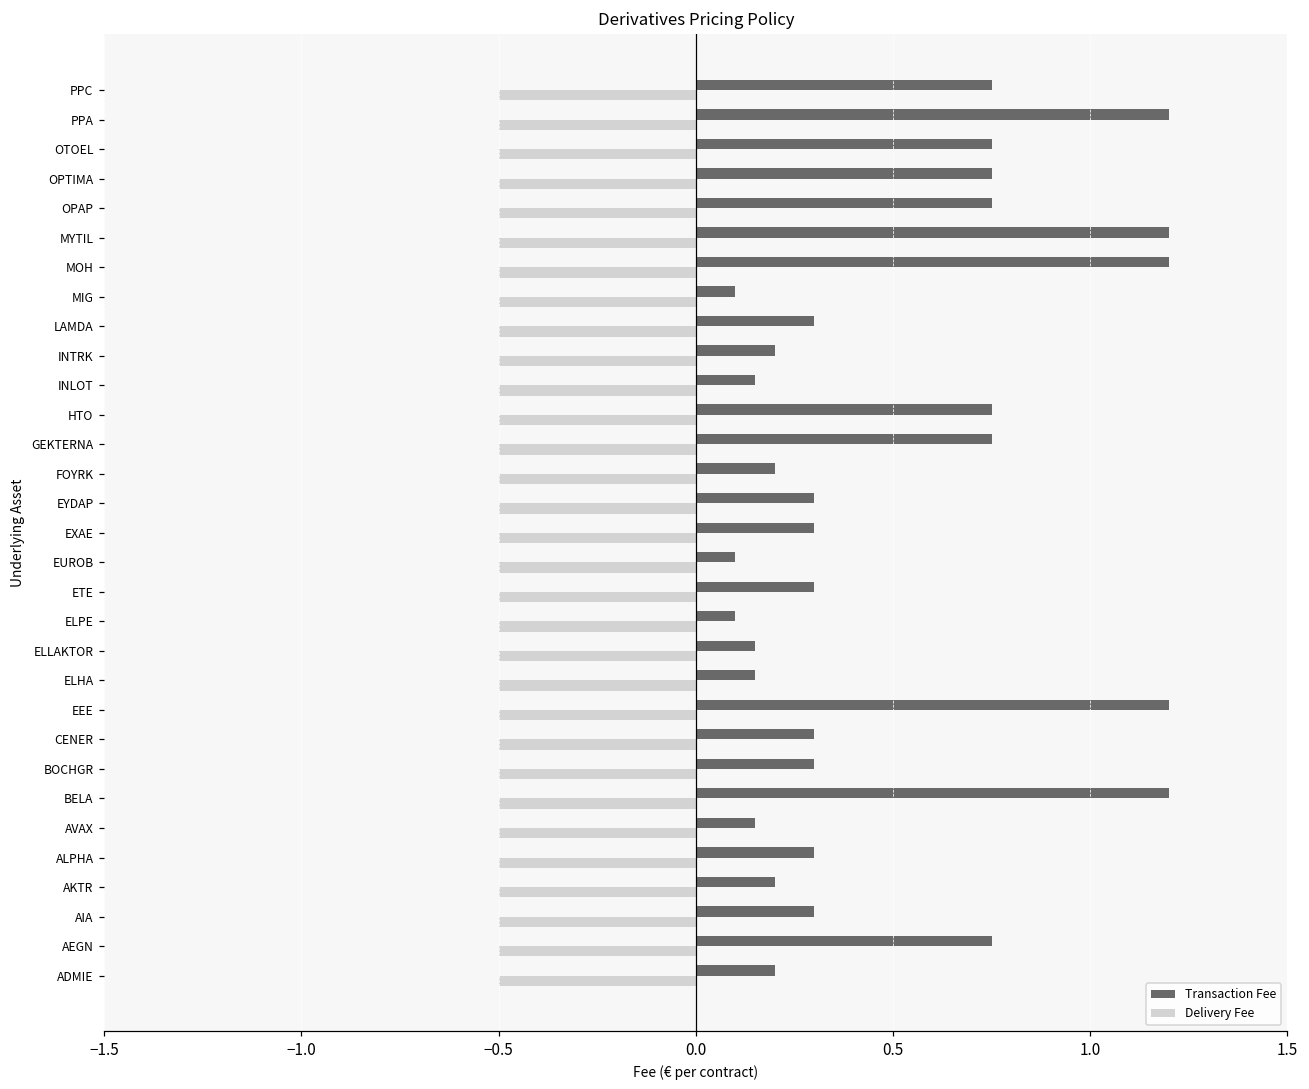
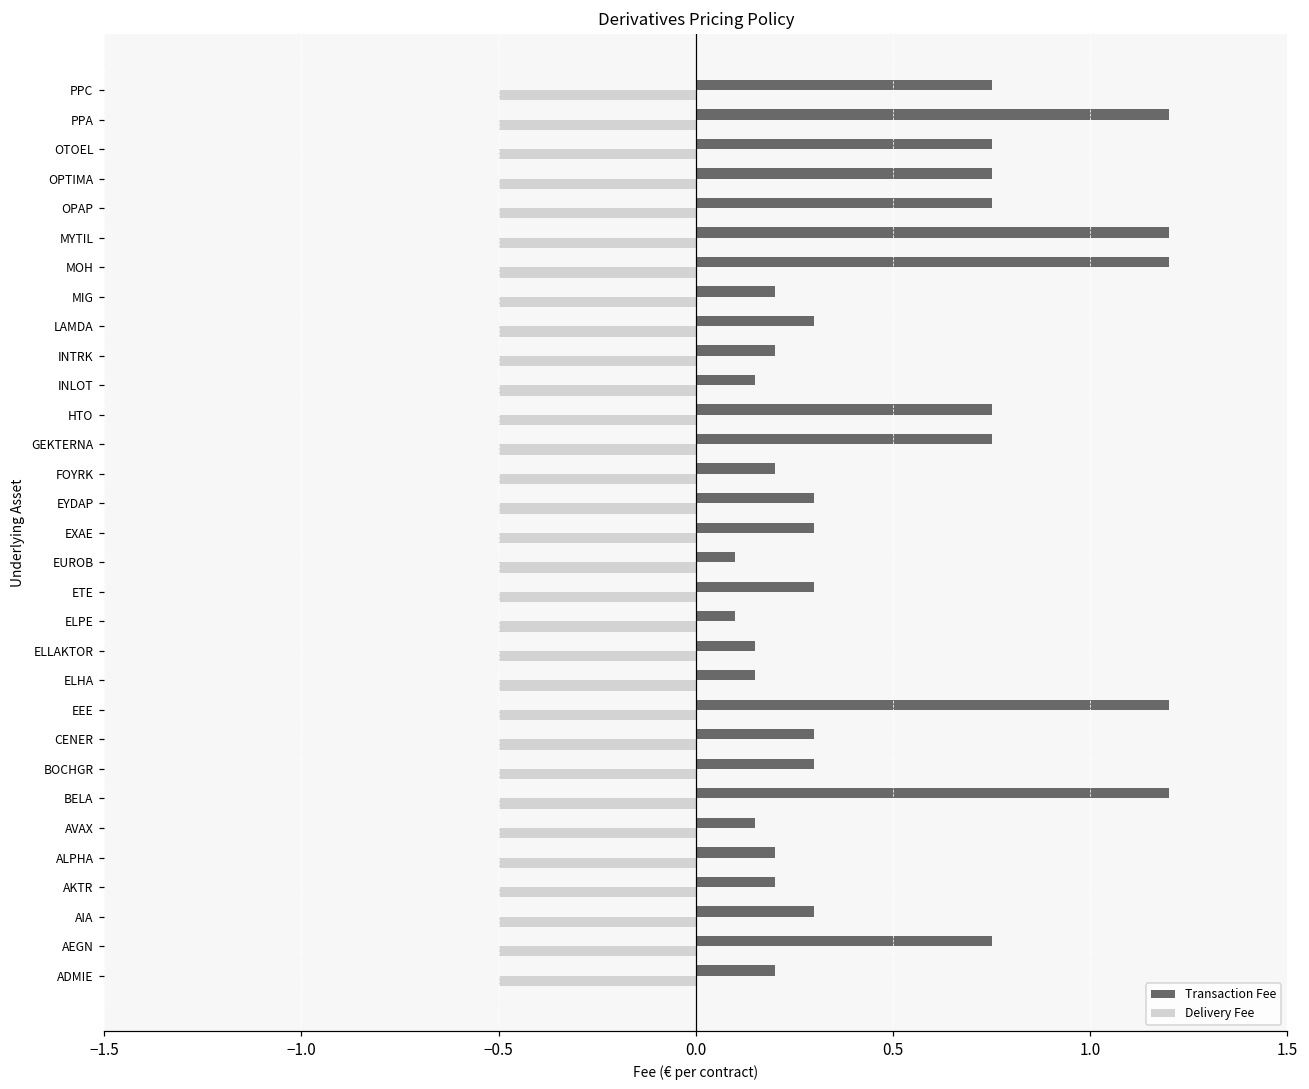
  {
    "Transaction Fee": {
      "PPC": 0.75,
      "PPA": 1.2,
      "OTOEL": 0.75,
      "OPTIMA": 0.75,
      "OPAP": 0.75,
      "MYTIL": 1.2,
      "MOH": 1.2,
-     "MIG": 0.1,
+     "MIG": 0.2,
      "LAMDA": 0.3,
      "INTRK": 0.2,
      "INLOT": 0.15,
      "HTO": 0.75,
      "GEKTERNA": 0.75,
      "FOYRK": 0.2,
      "EYDAP": 0.3,
      "EXAE": 0.3,
      "EUROB": 0.1,
      "ETE": 0.3,
      "ELPE": 0.1,
      "ELLAKTOR": 0.15,
      "ELHA": 0.15,
      "EEE": 1.2,
      "CENER": 0.3,
      "BOCHGR": 0.3,
      "BELA": 1.2,
      "AVAX": 0.15,
-     "ALPHA": 0.3,
+     "ALPHA": 0.2,
      "AKTR": 0.2,
      "AIA": 0.3,
      "AEGN": 0.75,
      "ADMIE": 0.2
    },
    "Delivery Fee": {
      "PPC": -0.5,
      "PPA": -0.5,
      "OTOEL": -0.5,
      "OPTIMA": -0.5,
      "OPAP": -0.5,
      "MYTIL": -0.5,
      "MOH": -0.5,
      "MIG": -0.5,
      "LAMDA": -0.5,
      "INTRK": -0.5,
      "INLOT": -0.5,
      "HTO": -0.5,
      "GEKTERNA": -0.5,
      "FOYRK": -0.5,
      "EYDAP": -0.5,
      "EXAE": -0.5,
      "EUROB": -0.5,
      "ETE": -0.5,
      "ELPE": -0.5,
      "ELLAKTOR": -0.5,
      "ELHA": -0.5,
      "EEE": -0.5,
      "CENER": -0.5,
      "BOCHGR": -0.5,
      "BELA": -0.5,
      "AVAX": -0.5,
      "ALPHA": -0.5,
      "AKTR": -0.5,
      "AIA": -0.5,
      "AEGN": -0.5,
      "ADMIE": -0.5
    }
  }
